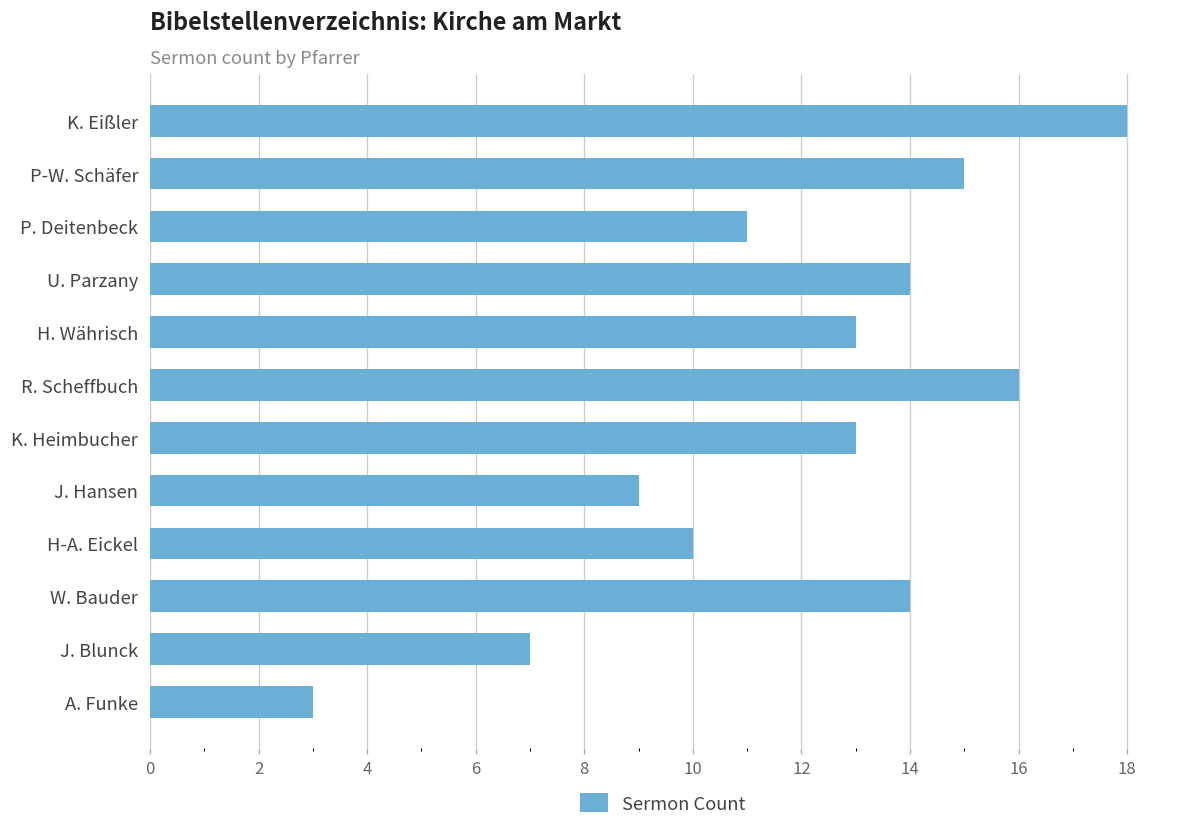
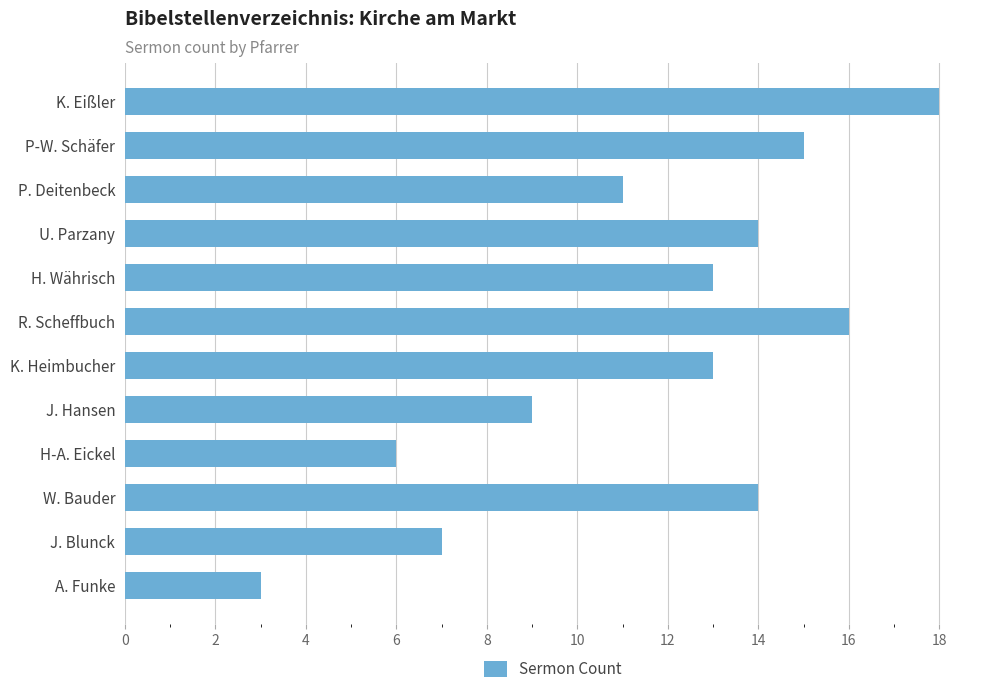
  {
    "K. Eißler": 18,
    "P-W. Schäfer": 15,
    "P. Deitenbeck": 11,
    "U. Parzany": 14,
    "H. Währisch": 13,
    "R. Scheffbuch": 16,
    "K. Heimbucher": 13,
    "J. Hansen": 9,
-   "H-A. Eickel": 10,
+   "H-A. Eickel": 6,
    "W. Bauder": 14,
    "J. Blunck": 7,
    "A. Funke": 3
  }
